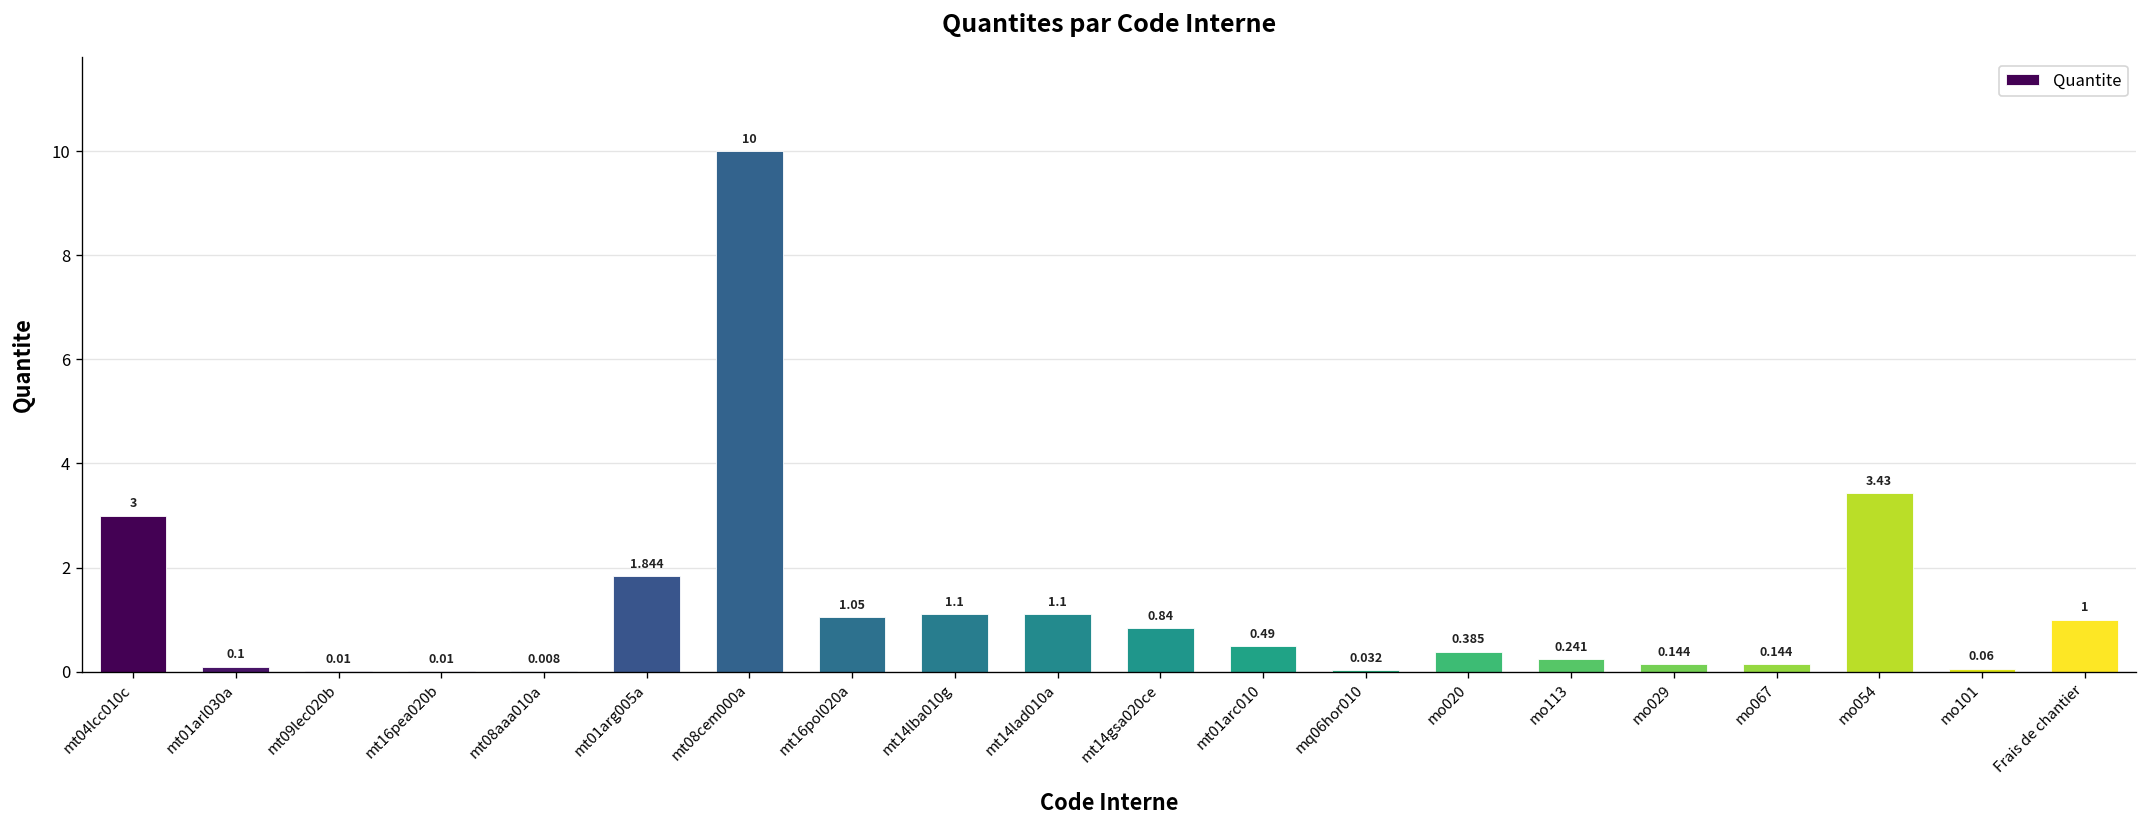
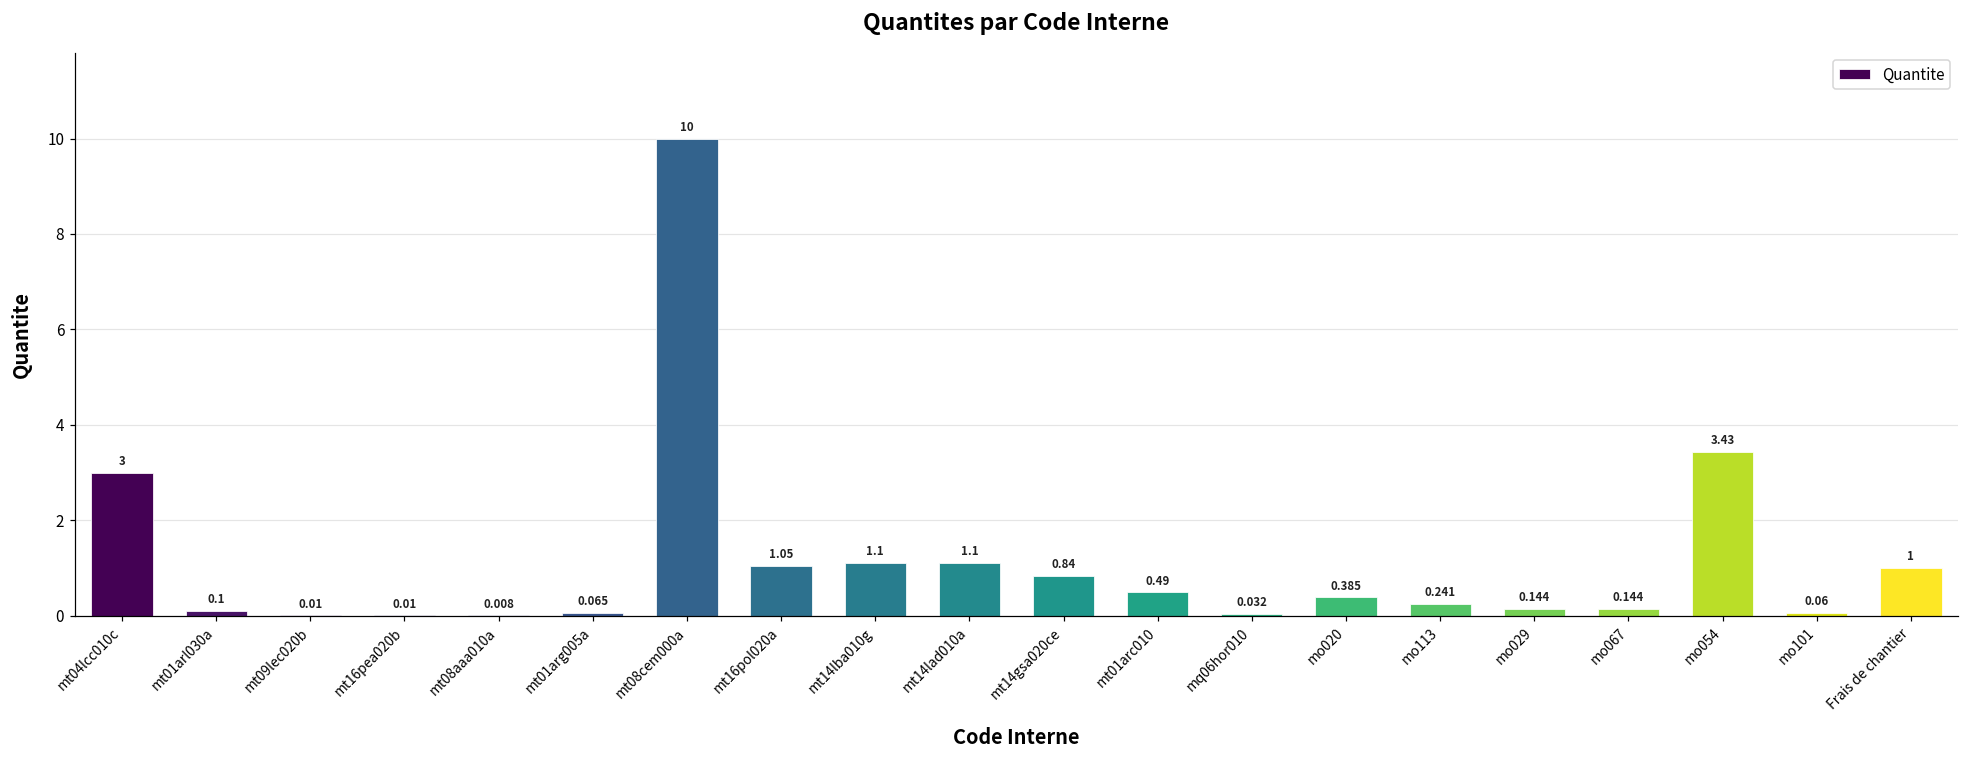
  {
    "mt04lcc010c": 3,
    "mt01arl030a": 0.1,
    "mt09lec020b": 0.01,
    "mt16pea020b": 0.01,
    "mt08aaa010a": 0.008,
-   "mt01arg005a": 1.844,
+   "mt01arg005a": 0.065,
    "mt08cem000a": 10,
    "mt16pol020a": 1.05,
    "mt14lba010g": 1.1,
    "mt14lad010a": 1.1,
    "mt14gsa020ce": 0.84,
    "mt01arc010": 0.49,
    "mq06hor010": 0.032,
    "mo020": 0.385,
    "mo113": 0.241,
    "mo029": 0.144,
    "mo067": 0.144,
    "mo054": 3.43,
    "mo101": 0.06,
    "Frais de chantier": 1
  }
